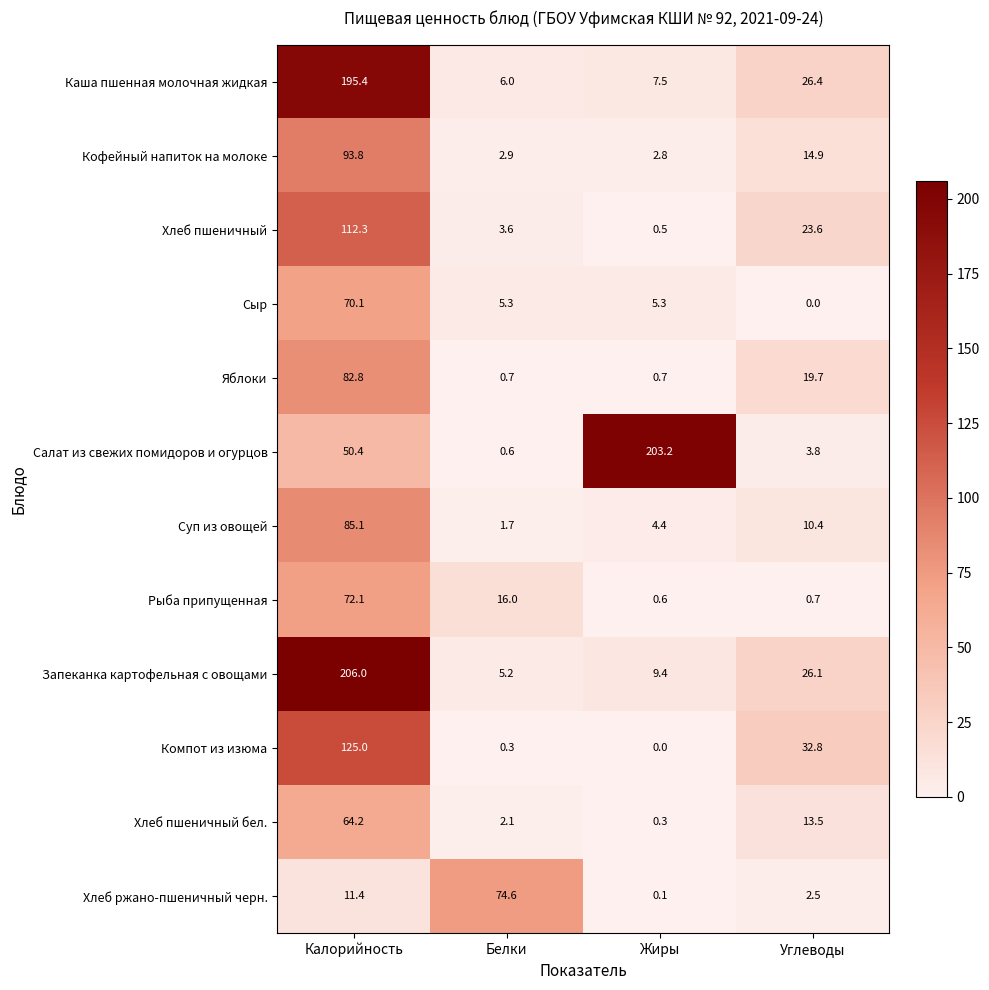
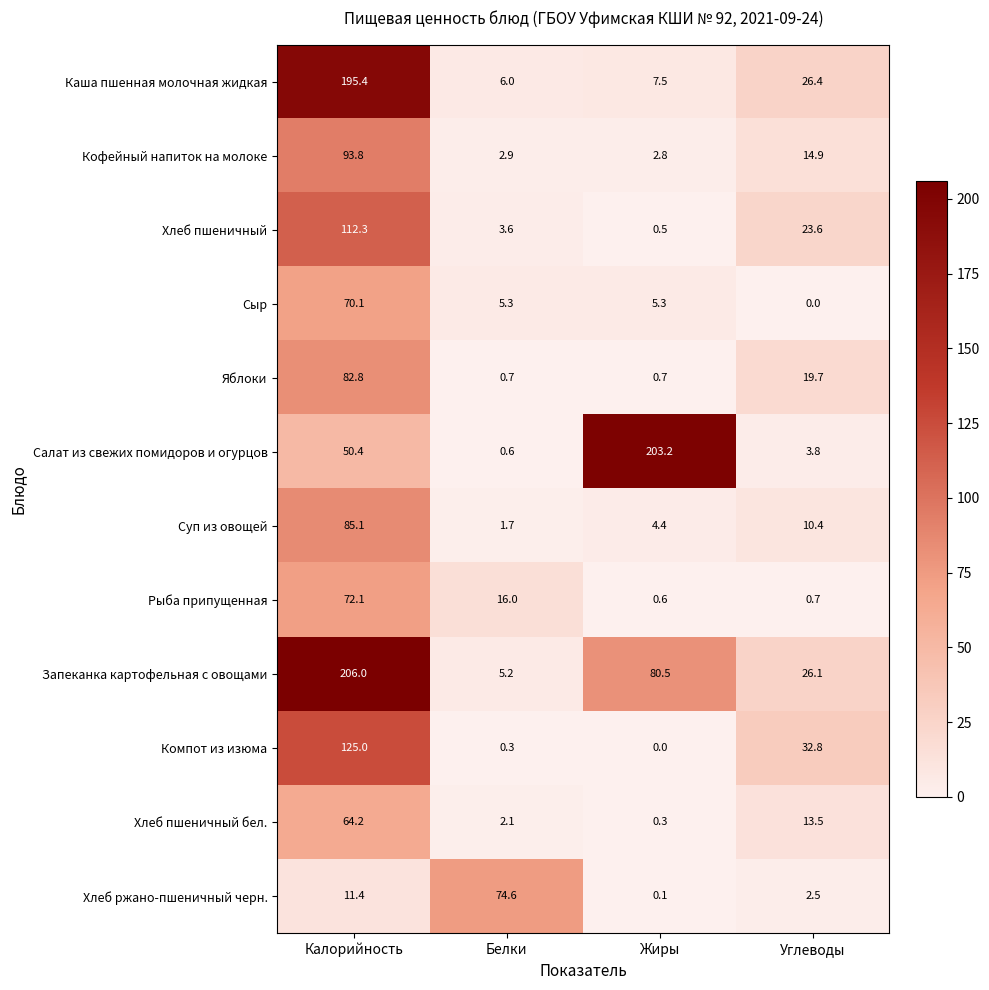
  {
    "Каша пшенная молочная жидкая": {
      "Калорийность": 195.4,
      "Белки": 6.0,
      "Жиры": 7.5,
      "Углеводы": 26.4
    },
    "Кофейный напиток на молоке": {
      "Калорийность": 93.8,
      "Белки": 2.9,
      "Жиры": 2.8,
      "Углеводы": 14.9
    },
    "Хлеб пшеничный": {
      "Калорийность": 112.3,
      "Белки": 3.6,
      "Жиры": 0.5,
      "Углеводы": 23.6
    },
    "Сыр": {
      "Калорийность": 70.1,
      "Белки": 5.3,
      "Жиры": 5.3,
      "Углеводы": 0.0
    },
    "Яблоки": {
      "Калорийность": 82.8,
      "Белки": 0.7,
      "Жиры": 0.7,
      "Углеводы": 19.7
    },
    "Салат из свежих помидоров и огурцов": {
      "Калорийность": 50.4,
      "Белки": 0.6,
      "Жиры": 203.2,
      "Углеводы": 3.8
    },
    "Суп из овощей": {
      "Калорийность": 85.1,
      "Белки": 1.7,
      "Жиры": 4.4,
      "Углеводы": 10.4
    },
    "Рыба припущенная": {
      "Калорийность": 72.1,
      "Белки": 16.0,
      "Жиры": 0.6,
      "Углеводы": 0.7
    },
    "Запеканка картофельная с овощами": {
      "Калорийность": 206.0,
      "Белки": 5.2,
-     "Жиры": 9.4,
+     "Жиры": 80.5,
      "Углеводы": 26.1
    },
    "Компот из изюма": {
      "Калорийность": 125.0,
      "Белки": 0.3,
      "Жиры": 0.0,
      "Углеводы": 32.8
    },
    "Хлеб пшеничный бел.": {
      "Калорийность": 64.2,
      "Белки": 2.1,
      "Жиры": 0.3,
      "Углеводы": 13.5
    },
    "Хлеб ржано-пшеничный черн.": {
      "Калорийность": 11.4,
      "Белки": 74.6,
      "Жиры": 0.1,
      "Углеводы": 2.5
    }
  }
